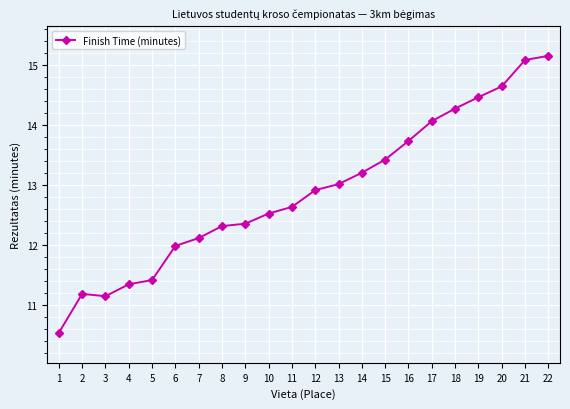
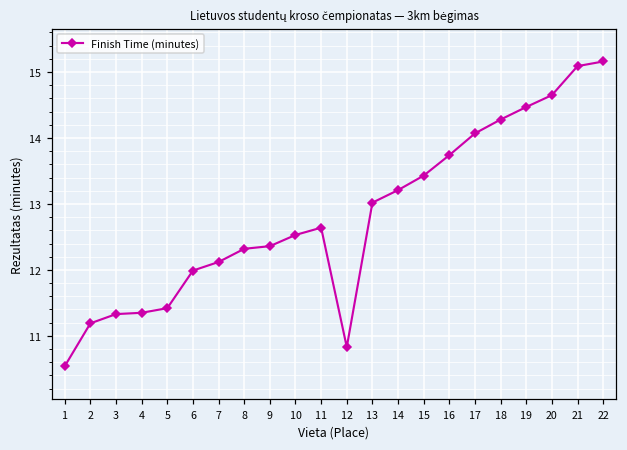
  {
    "1": 10.5,
    "2": 11.2,
-   "3": 11.2,
+   "3": 11.3,
    "4": 11.4,
    "5": 11.4,
    "6": 12.0,
    "7": 12.1,
    "8": 12.3,
    "9": 12.4,
    "10": 12.5,
    "11": 12.6,
-   "12": 12.9,
+   "12": 10.8,
    "13": 13.0,
    "14": 13.2,
    "15": 13.4,
    "16": 13.7,
    "17": 14.1,
    "18": 14.3,
    "19": 14.5,
    "20": 14.7,
    "21": 15.1,
    "22": 15.2
  }
